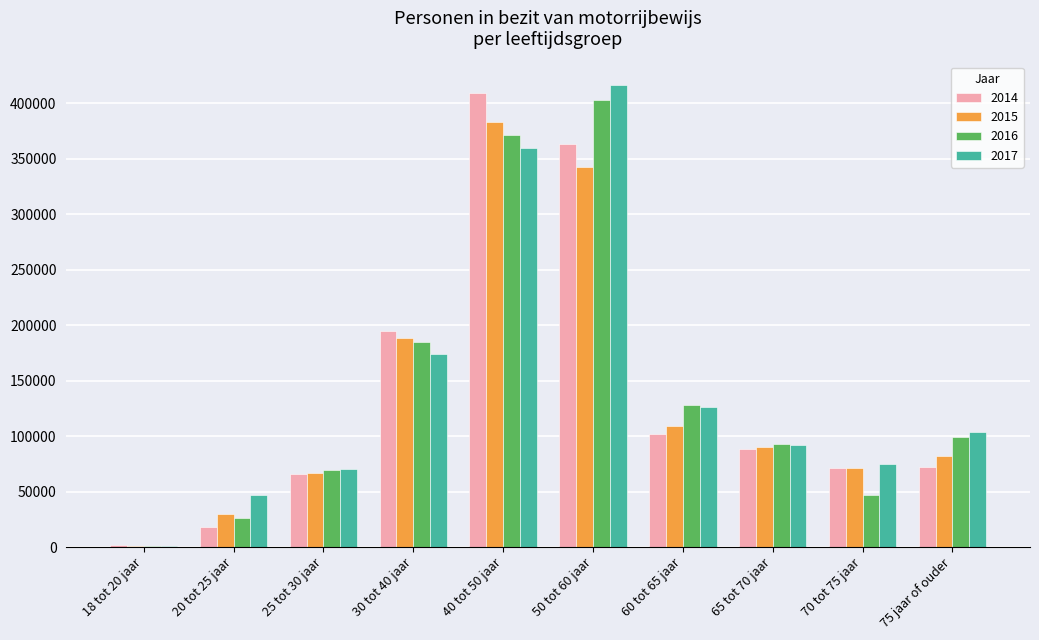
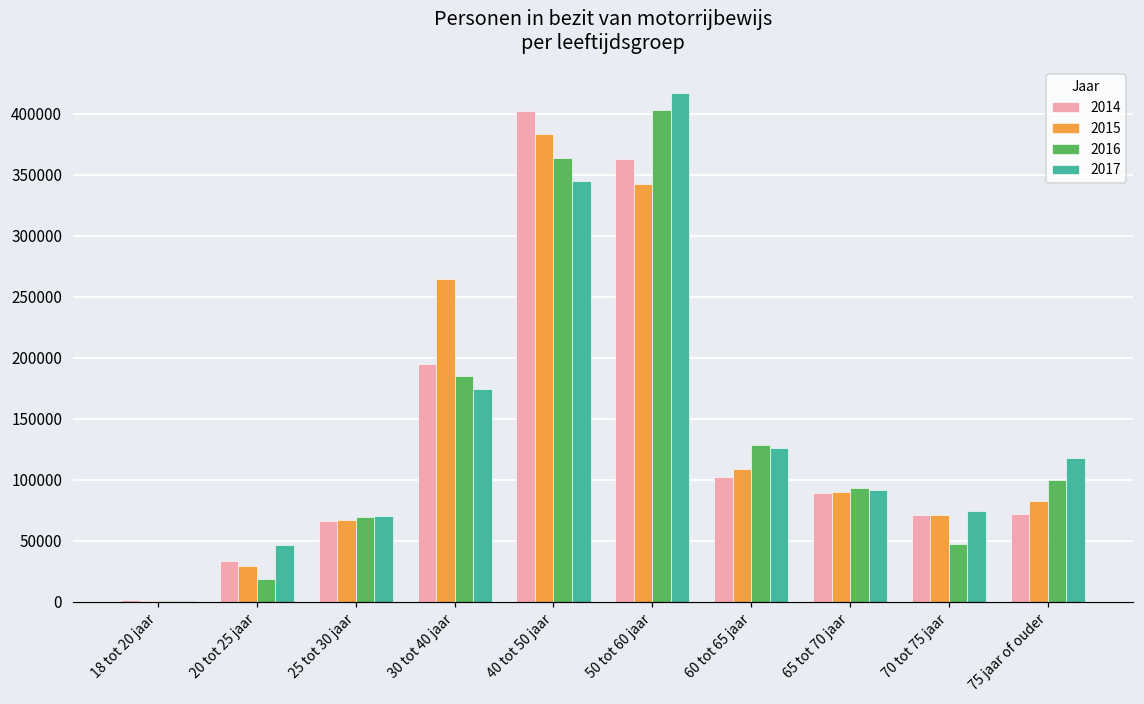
  {
    "2014": {
-     "20 tot 25 jaar": 18000,
+     "20 tot 25 jaar": 33000,
      "25 tot 30 jaar": 66000,
      "30 tot 40 jaar": 194000,
-     "40 tot 50 jaar": 409000,
+     "40 tot 50 jaar": 402000,
      "50 tot 60 jaar": 363000,
      "60 tot 65 jaar": 102000,
      "65 tot 70 jaar": 89000,
      "70 tot 75 jaar": 71000,
      "75 jaar of ouder": 72000
    },
    "2015": {
      "20 tot 25 jaar": 29000,
      "25 tot 30 jaar": 67000,
-     "30 tot 40 jaar": 188000,
+     "30 tot 40 jaar": 265000,
      "40 tot 50 jaar": 383000,
      "50 tot 60 jaar": 342000,
      "60 tot 65 jaar": 109000,
      "65 tot 70 jaar": 90000,
      "70 tot 75 jaar": 71000,
      "75 jaar of ouder": 82000
    },
    "2016": {
-     "20 tot 25 jaar": 26000,
+     "20 tot 25 jaar": 18000,
      "25 tot 30 jaar": 69000,
      "30 tot 40 jaar": 185000,
-     "40 tot 50 jaar": 371000,
+     "40 tot 50 jaar": 364000,
      "50 tot 60 jaar": 403000,
      "60 tot 65 jaar": 128000,
      "65 tot 70 jaar": 93000,
      "70 tot 75 jaar": 47000,
      "75 jaar of ouder": 100000
    },
    "2017": {
      "20 tot 25 jaar": 46000,
      "25 tot 30 jaar": 70000,
      "30 tot 40 jaar": 174000,
-     "40 tot 50 jaar": 360000,
+     "40 tot 50 jaar": 344000,
      "50 tot 60 jaar": 417000,
      "60 tot 65 jaar": 126000,
      "65 tot 70 jaar": 92000,
      "70 tot 75 jaar": 74000,
-     "75 jaar of ouder": 104000
+     "75 jaar of ouder": 118000
    }
  }
